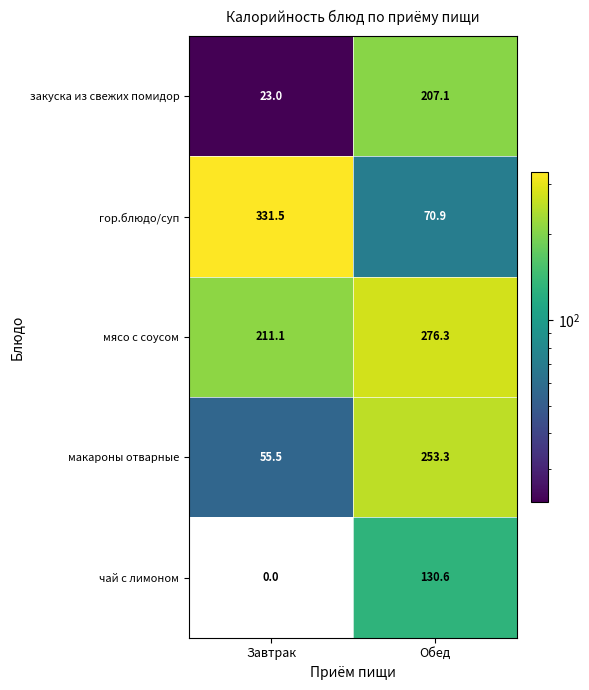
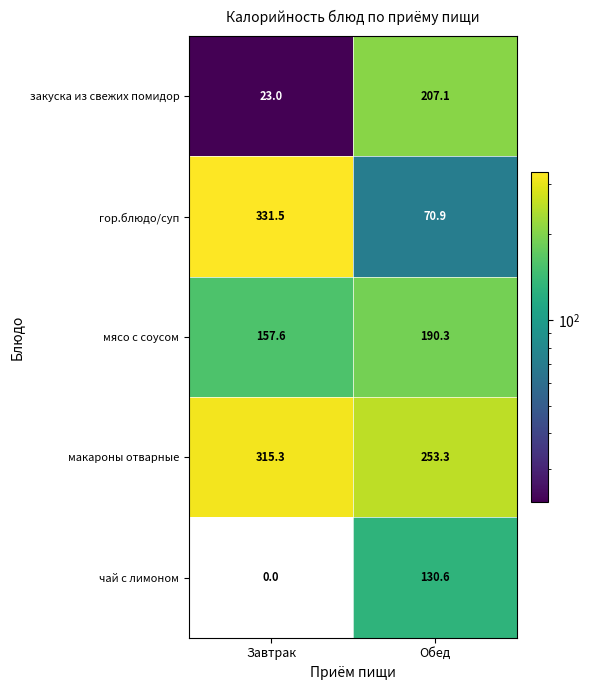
  {
    "закуска из свежих помидор": {
      "Завтрак": 23.0,
      "Обед": 207.1
    },
    "гор.блюдо/суп": {
      "Завтрак": 331.5,
      "Обед": 70.9
    },
    "мясо с соусом": {
-     "Завтрак": 211.1,
-     "Обед": 276.3
+     "Завтрак": 157.6,
+     "Обед": 190.3
    },
    "макароны отварные": {
-     "Завтрак": 55.5,
+     "Завтрак": 315.3,
      "Обед": 253.3
    },
    "чай с лимоном": {
      "Завтрак": 0.0,
      "Обед": 130.6
    }
  }
